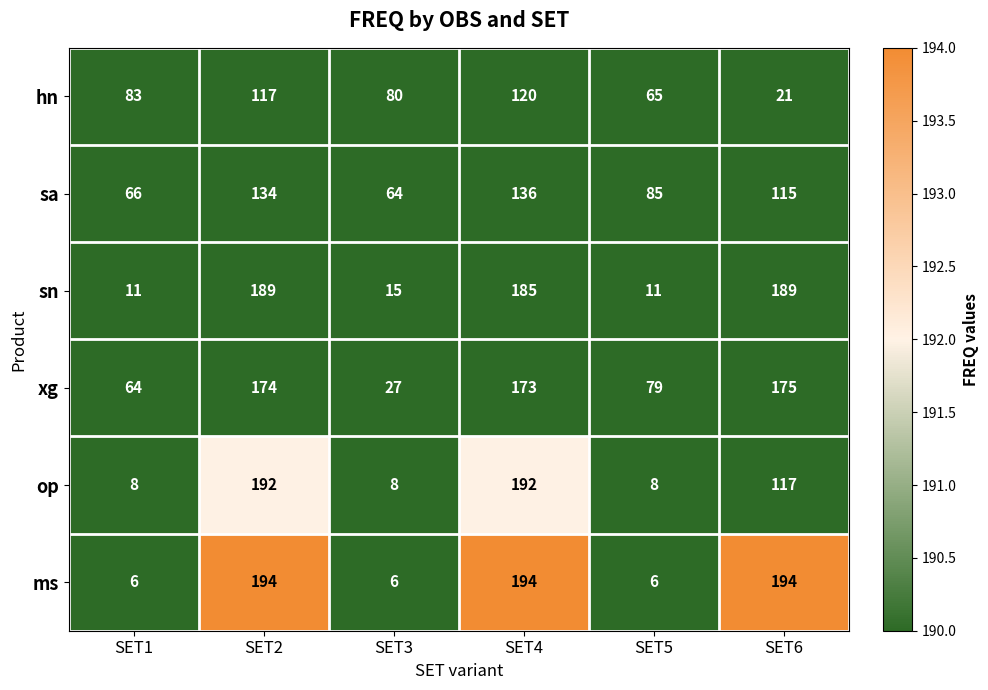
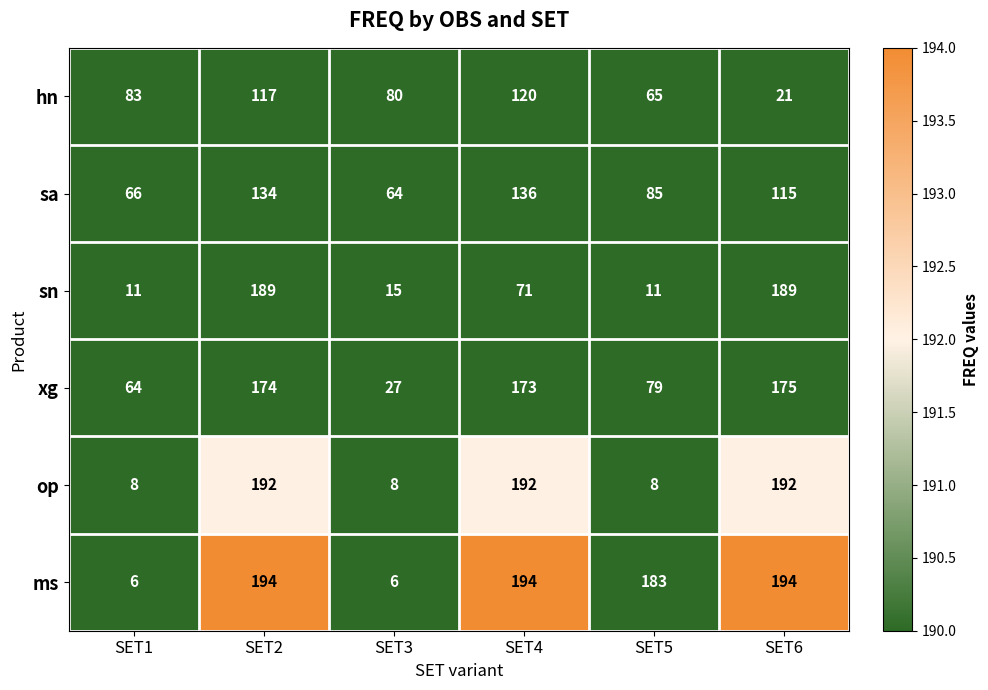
  {
    "hn": {
      "SET1": 83,
      "SET2": 117,
      "SET3": 80,
      "SET4": 120,
      "SET5": 65,
      "SET6": 21
    },
    "sa": {
      "SET1": 66,
      "SET2": 134,
      "SET3": 64,
      "SET4": 136,
      "SET5": 85,
      "SET6": 115
    },
    "sn": {
      "SET1": 11,
      "SET2": 189,
      "SET3": 15,
-     "SET4": 185,
+     "SET4": 71,
      "SET5": 11,
      "SET6": 189
    },
    "xg": {
      "SET1": 64,
      "SET2": 174,
      "SET3": 27,
      "SET4": 173,
      "SET5": 79,
      "SET6": 175
    },
    "op": {
      "SET1": 8,
      "SET2": 192,
      "SET3": 8,
      "SET4": 192,
      "SET5": 8,
-     "SET6": 117
+     "SET6": 192
    },
    "ms": {
      "SET1": 6,
      "SET2": 194,
      "SET3": 6,
      "SET4": 194,
-     "SET5": 6,
+     "SET5": 183,
      "SET6": 194
    }
  }
